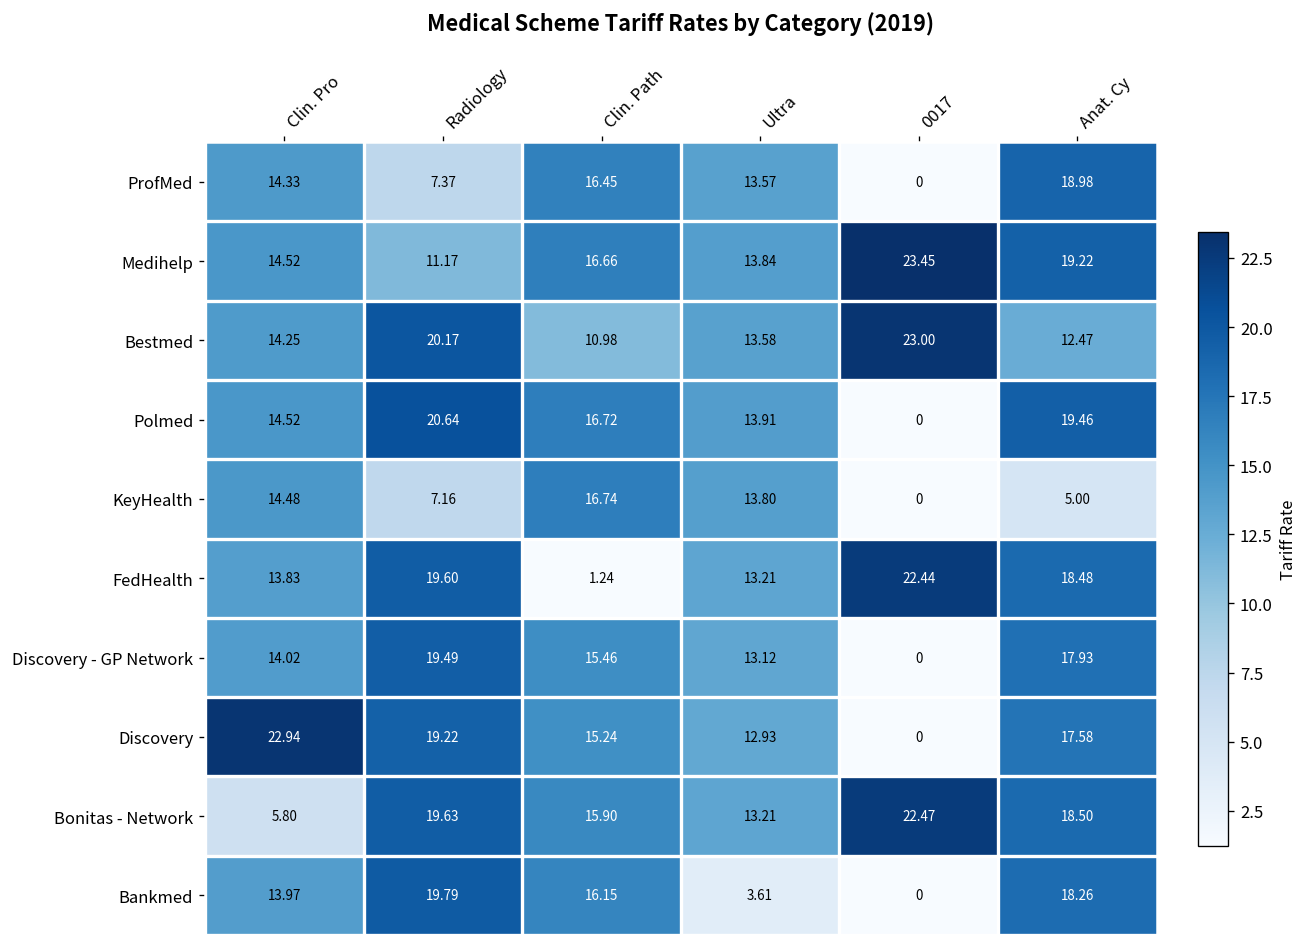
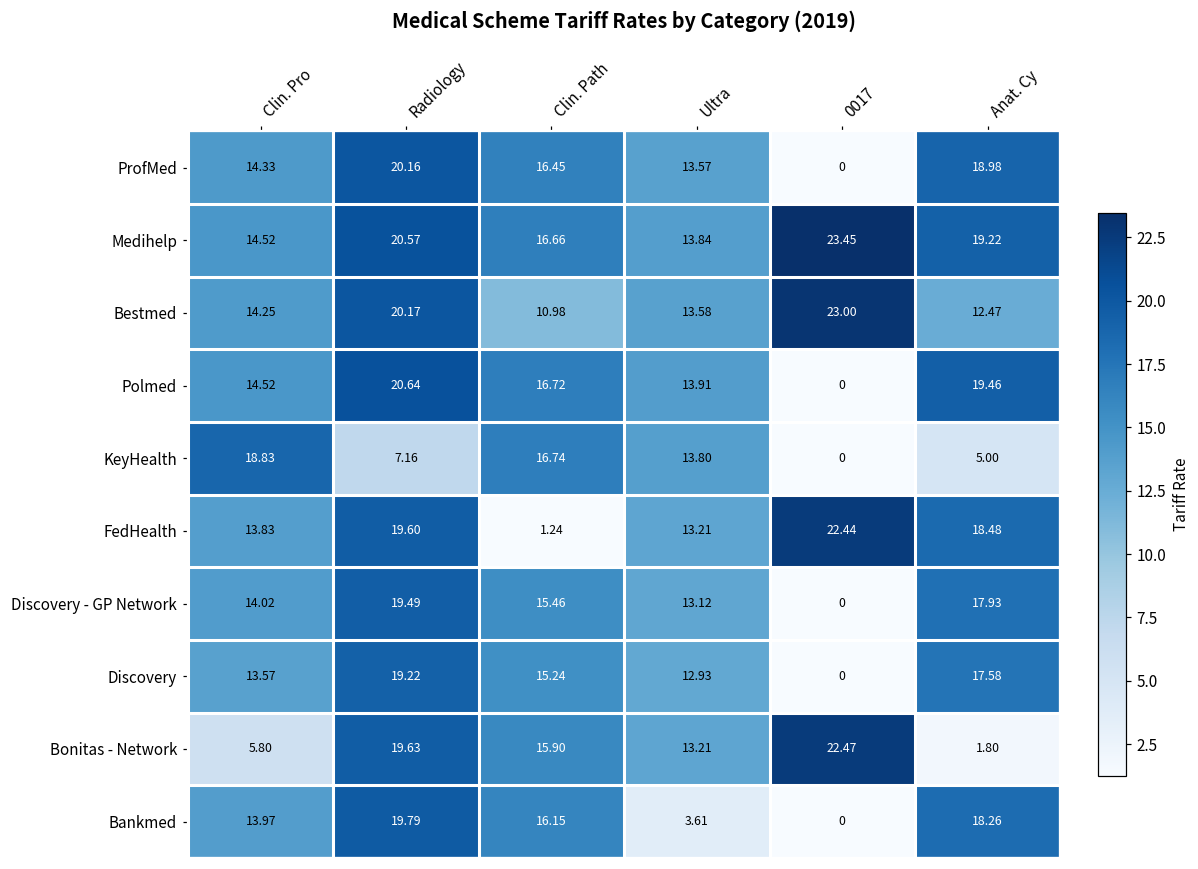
  {
    "ProfMed": {
      "Clin. Pro": 14.33,
-     "Radiology": 7.37,
+     "Radiology": 20.16,
      "Clin. Path": 16.45,
      "Ultra": 13.57,
      "0017": 0,
      "Anat. Cy": 18.98
    },
    "Medihelp": {
      "Clin. Pro": 14.52,
-     "Radiology": 11.17,
+     "Radiology": 20.57,
      "Clin. Path": 16.66,
      "Ultra": 13.84,
      "0017": 23.45,
      "Anat. Cy": 19.22
    },
    "Bestmed": {
      "Clin. Pro": 14.25,
      "Radiology": 20.17,
      "Clin. Path": 10.98,
      "Ultra": 13.58,
      "0017": 23.00,
      "Anat. Cy": 12.47
    },
    "Polmed": {
      "Clin. Pro": 14.52,
      "Radiology": 20.64,
      "Clin. Path": 16.72,
      "Ultra": 13.91,
      "0017": 0,
      "Anat. Cy": 19.46
    },
    "KeyHealth": {
-     "Clin. Pro": 14.48,
+     "Clin. Pro": 18.83,
      "Radiology": 7.16,
      "Clin. Path": 16.74,
      "Ultra": 13.80,
      "0017": 0,
      "Anat. Cy": 5.00
    },
    "FedHealth": {
      "Clin. Pro": 13.83,
      "Radiology": 19.60,
      "Clin. Path": 1.24,
      "Ultra": 13.21,
      "0017": 22.44,
      "Anat. Cy": 18.48
    },
    "Discovery - GP Network": {
      "Clin. Pro": 14.02,
      "Radiology": 19.49,
      "Clin. Path": 15.46,
      "Ultra": 13.12,
      "0017": 0,
      "Anat. Cy": 17.93
    },
    "Discovery": {
-     "Clin. Pro": 22.94,
+     "Clin. Pro": 13.57,
      "Radiology": 19.22,
      "Clin. Path": 15.24,
      "Ultra": 12.93,
      "0017": 0,
      "Anat. Cy": 17.58
    },
    "Bonitas - Network": {
      "Clin. Pro": 5.80,
      "Radiology": 19.63,
      "Clin. Path": 15.90,
      "Ultra": 13.21,
      "0017": 22.47,
-     "Anat. Cy": 18.50
+     "Anat. Cy": 1.80
    },
    "Bankmed": {
      "Clin. Pro": 13.97,
      "Radiology": 19.79,
      "Clin. Path": 16.15,
      "Ultra": 3.61,
      "0017": 0,
      "Anat. Cy": 18.26
    }
  }
